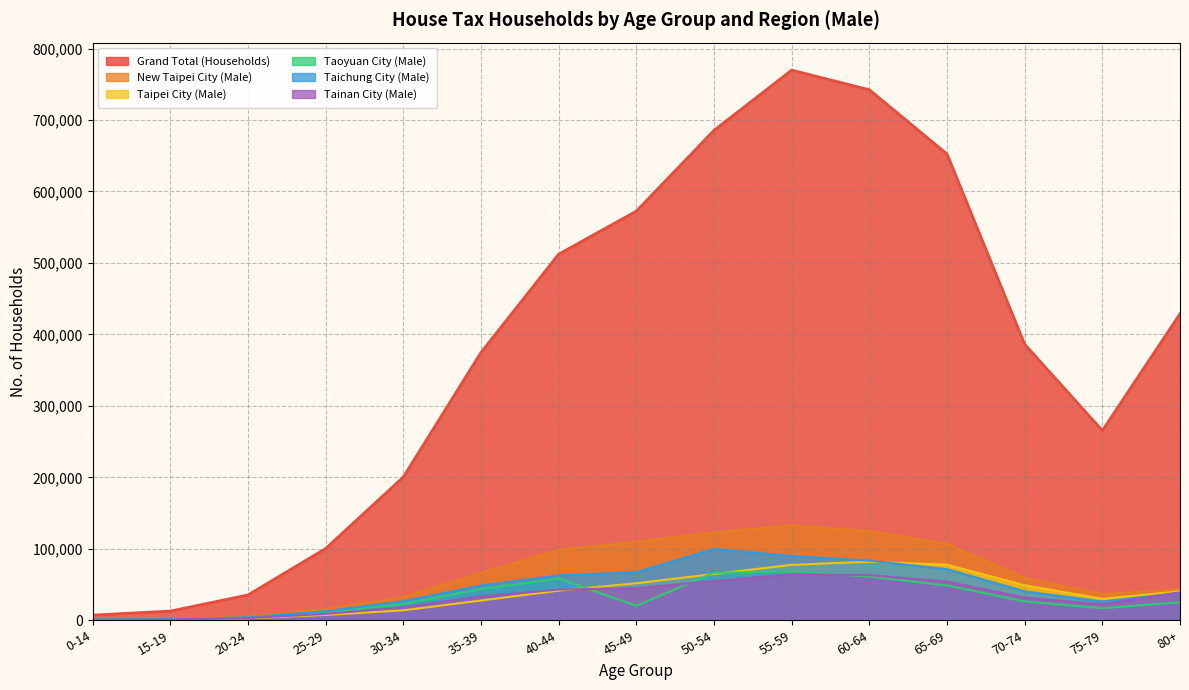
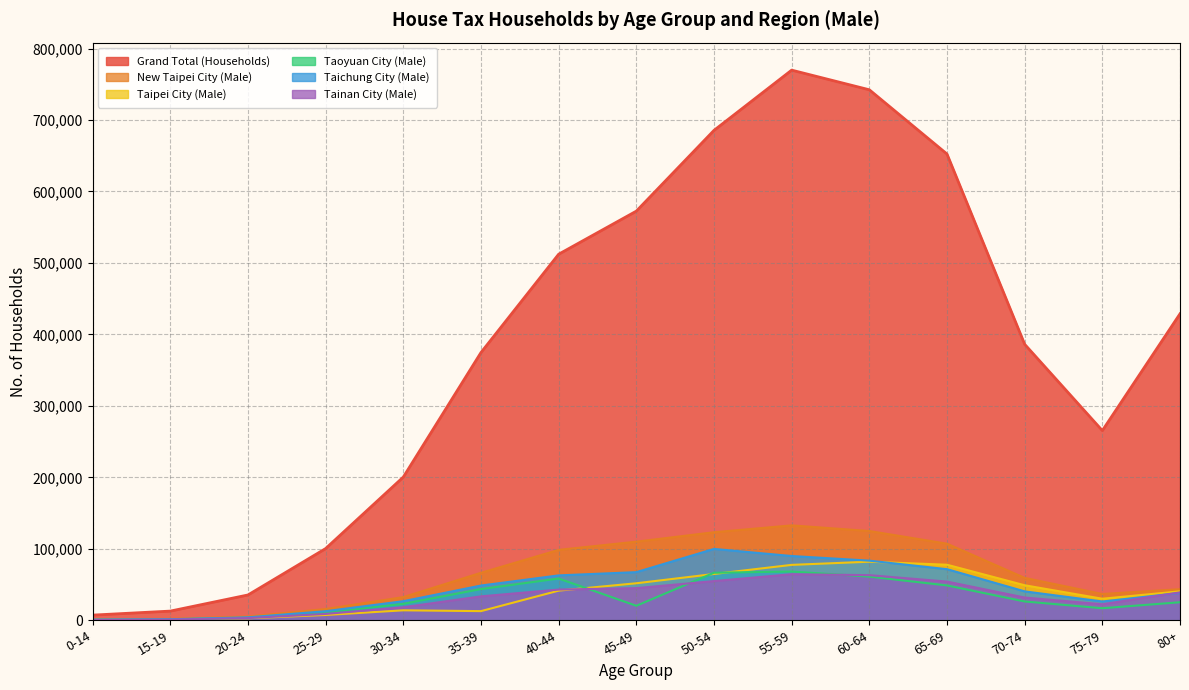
  {
    "Taipei City (Male)": {
      "30-34": "10,000",
-     "35-39": "30,000",
+     "35-39": "10,000",
      "45-49": "50,000",
      "55-59": "80,000",
      "65-69": "80,000",
      "70-74": "50,000",
      "75-79": "30,000"
    },
    "Taoyuan City (Male)": {
      "30-34": "20,000",
      "35-39": "40,000",
      "40-44": "60,000",
      "45-49": "20,000",
      "55-59": "70,000",
      "65-69": "50,000",
      "70-74": "30,000",
      "75-79": "20,000",
      "80+": "30,000"
    },
    "Taichung City (Male)": {
      "30-34": "30,000",
      "35-39": "50,000",
      "40-44": "60,000",
      "45-49": "70,000",
      "50-54": "100,000",
      "55-59": "90,000",
      "65-69": "70,000",
      "70-74": "40,000",
      "75-79": "30,000"
    },
    "Tainan City (Male)": {
      "30-34": "20,000",
      "35-39": "30,000",
      "45-49": "40,000",
      "50-54": "50,000",
      "55-59": "60,000",
      "65-69": "50,000",
      "70-74": "30,000",
      "75-79": "20,000"
    }
  }
